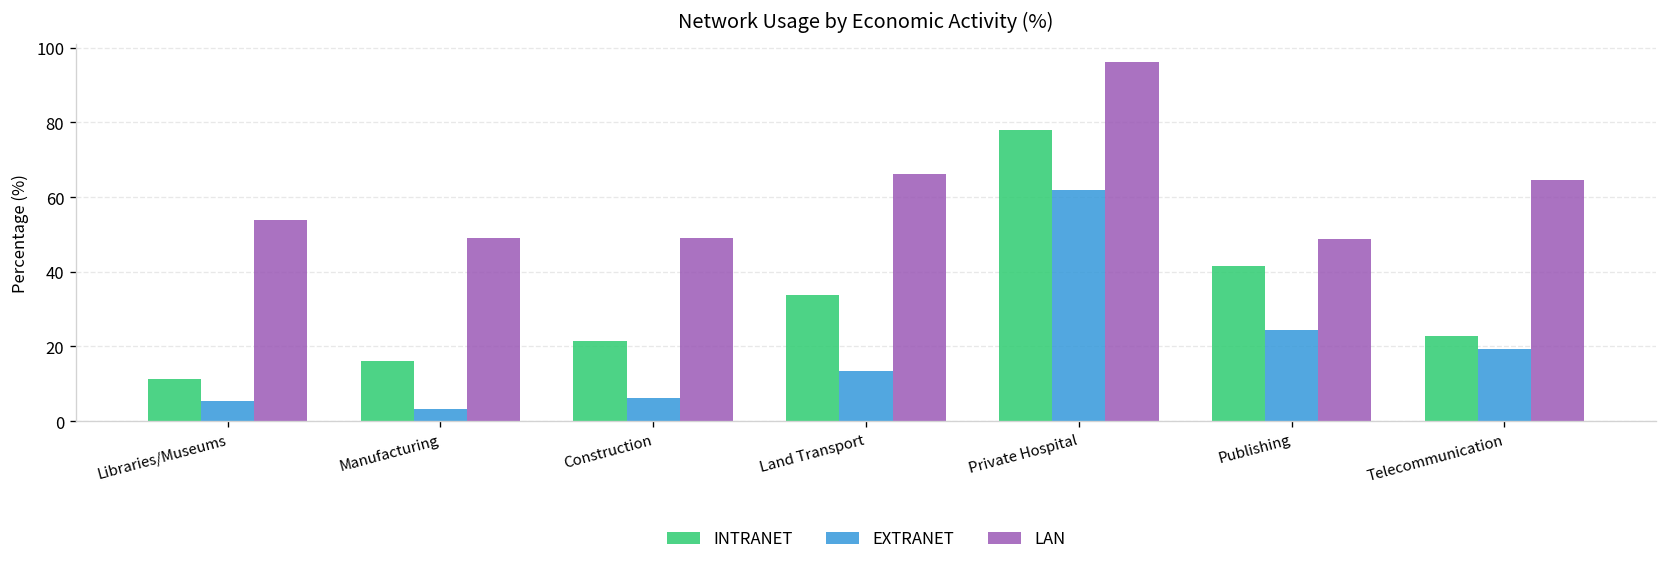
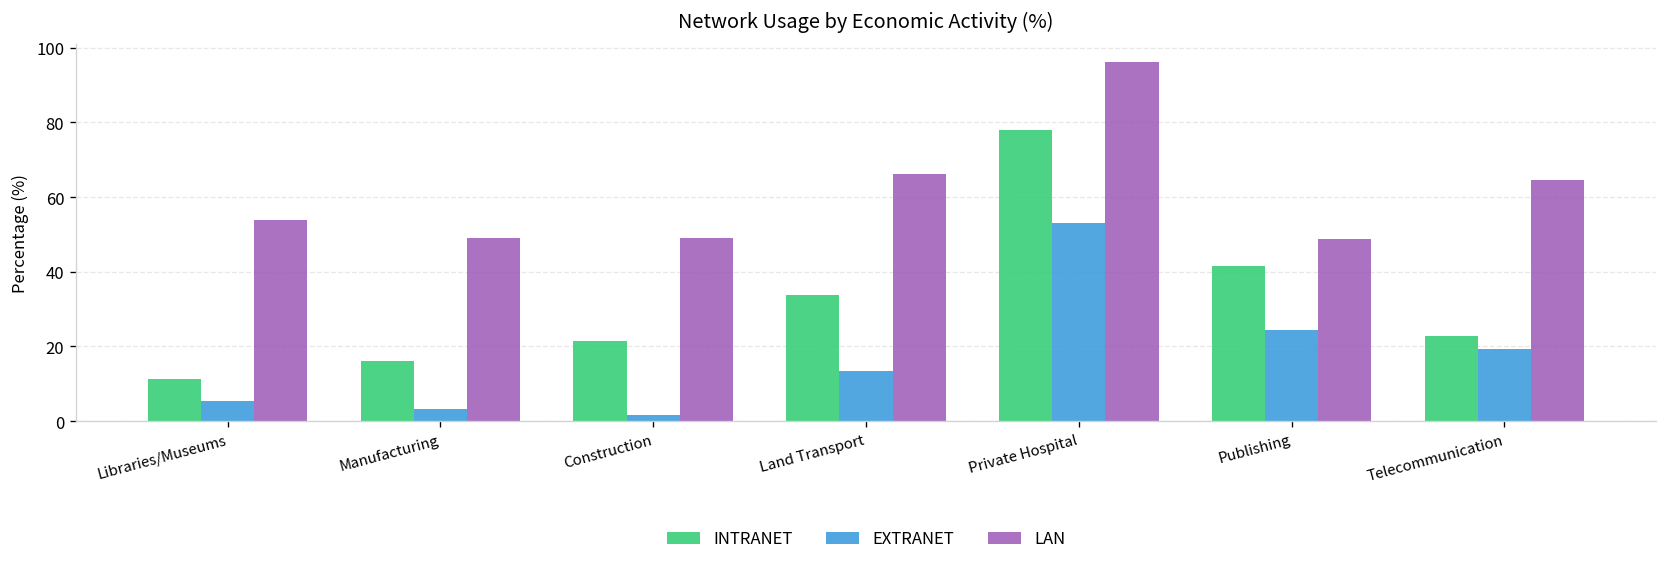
  {
    "INTRANET": {
      "Libraries/Museums": 11,
      "Manufacturing": 16,
      "Construction": 22,
      "Land Transport": 34,
      "Private Hospital": 78,
      "Publishing": 42,
      "Telecommunication": 23
    },
    "EXTRANET": {
      "Libraries/Museums": 5,
      "Manufacturing": 3,
-     "Construction": 6,
+     "Construction": 2,
      "Land Transport": 14,
-     "Private Hospital": 62,
+     "Private Hospital": 53,
      "Publishing": 24,
      "Telecommunication": 19
    },
    "LAN": {
      "Libraries/Museums": 54,
      "Manufacturing": 49,
      "Construction": 49,
      "Land Transport": 66,
      "Private Hospital": 96,
      "Publishing": 49,
      "Telecommunication": 65
    }
  }
